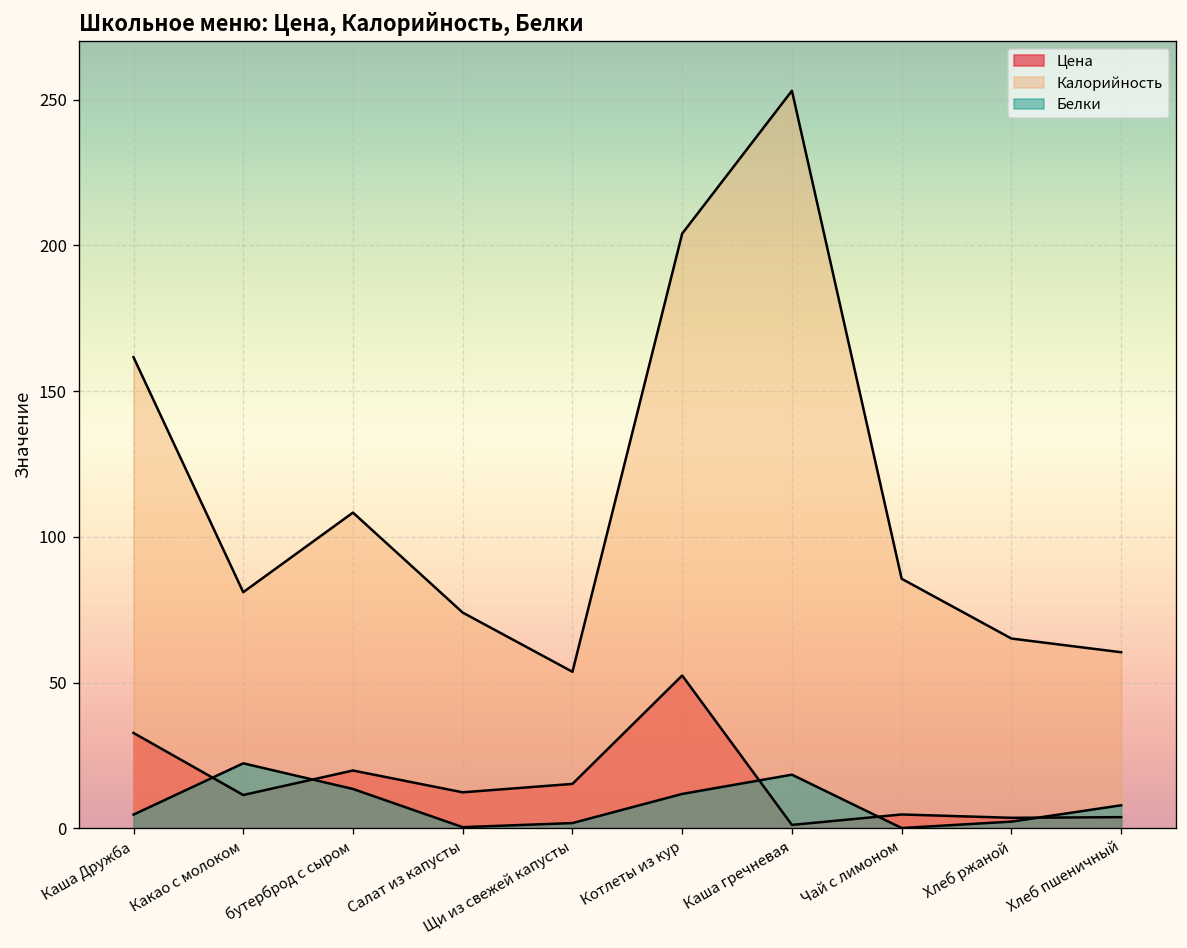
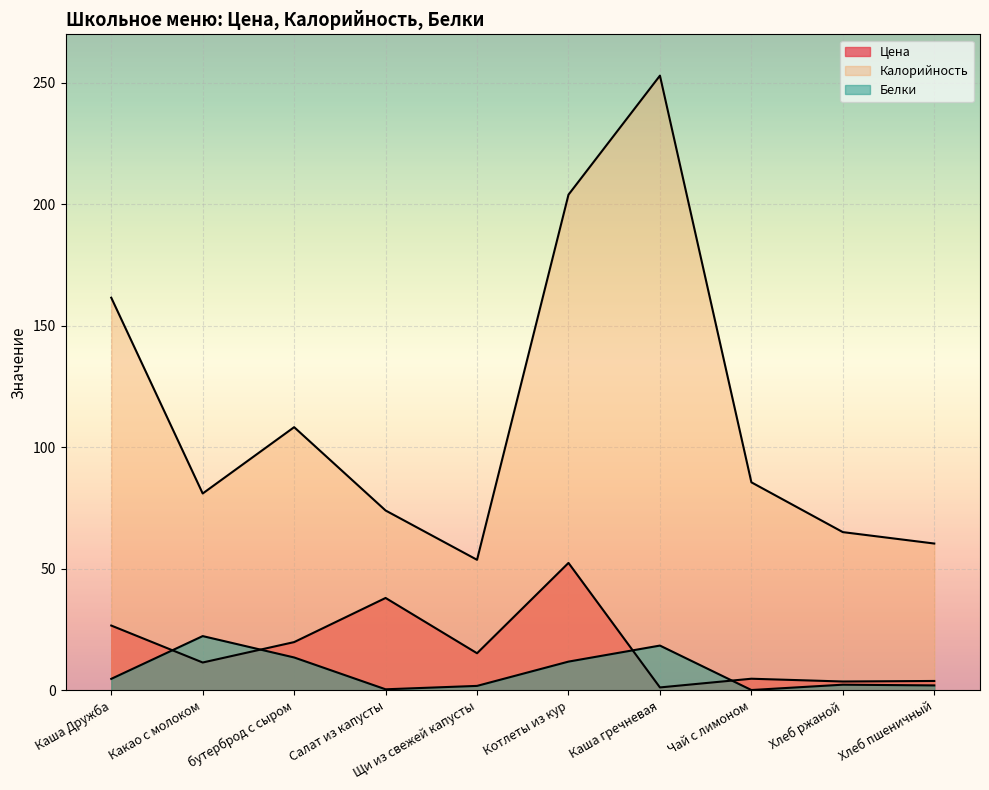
  {
    "Цена": {
-     "Каша Дружба": 33,
+     "Каша Дружба": 27,
      "Какао с молоком": 11,
      "бутерброд с сыром": 20,
-     "Салат из капусты": 12,
+     "Салат из капусты": 38,
      "Щи из свежей капусты": 15,
      "Котлеты из кур": 52,
      "Каша гречневая": 1,
      "Чай с лимоном": 5,
      "Хлеб ржаной": 4,
      "Хлеб пшеничный": 4
    },
    "Калорийность": {
      "Каша Дружба": 162,
      "Какао с молоком": 81,
      "бутерброд с сыром": 108,
      "Салат из капусты": 74,
      "Щи из свежей капусты": 54,
      "Котлеты из кур": 204,
      "Каша гречневая": 253,
      "Чай с лимоном": 86,
      "Хлеб ржаной": 65,
      "Хлеб пшеничный": 60
    },
    "Белки": {
      "Каша Дружба": 5,
      "Какао с молоком": 22,
      "бутерброд с сыром": 14,
      "Салат из капусты": 0,
      "Щи из свежей капусты": 2,
      "Котлеты из кур": 12,
      "Каша гречневая": 18,
      "Чай с лимоном": 0,
      "Хлеб ржаной": 2,
-     "Хлеб пшеничный": 8
+     "Хлеб пшеничный": 2
    }
  }
